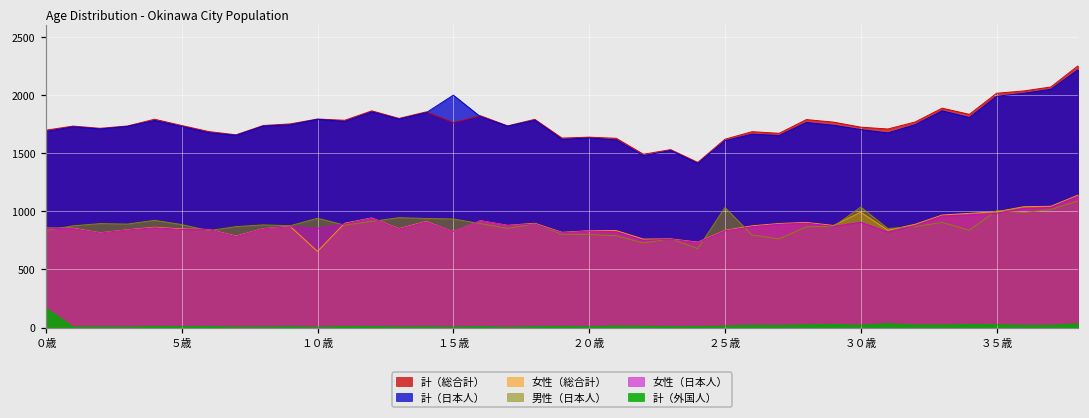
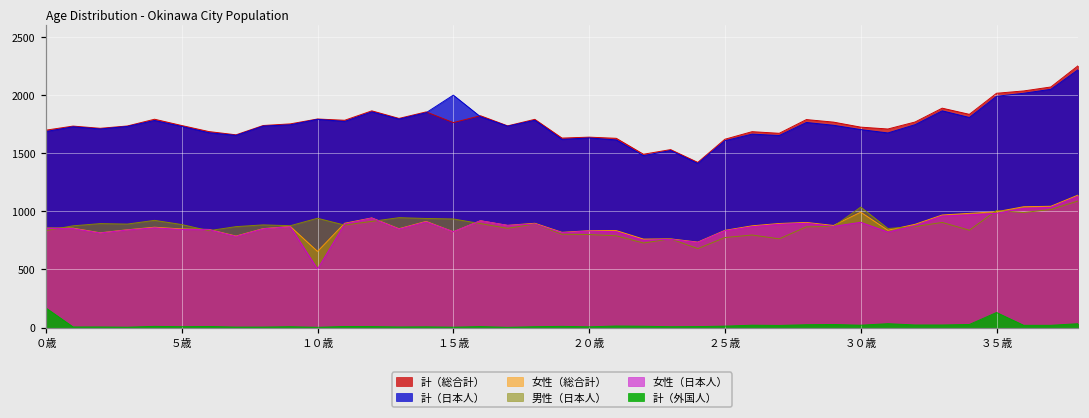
  {
    "計（総合計）": {
      "１５歳": 1760,
      "３５歳": 2010
    },
    "計（日本人）": {
      "１５歳": 2000,
      "３５歳": 1990
    },
    "女性（総合計）": {
      "１０歳": 660,
      "３０歳": 990
    },
    "男性（日本人）": {
      "５歳": 890,
      "１０歳": 940,
      "１５歳": 930,
      "２０歳": 800,
-     "２５歳": 1030,
+     "２５歳": 770,
      "３０歳": 1040
    },
    "女性（日本人）": {
-     "１０歳": 850,
+     "１０歳": 500,
      "３０歳": 910
    },
    "計（外国人）": {
      "０歳": 170,
      "５歳": 10,
      "１０歳": 0,
      "１５歳": 0,
      "２０歳": 10,
      "２５歳": 10,
      "３０歳": 20,
-     "３５歳": 30
+     "３５歳": 130
    }
  }
